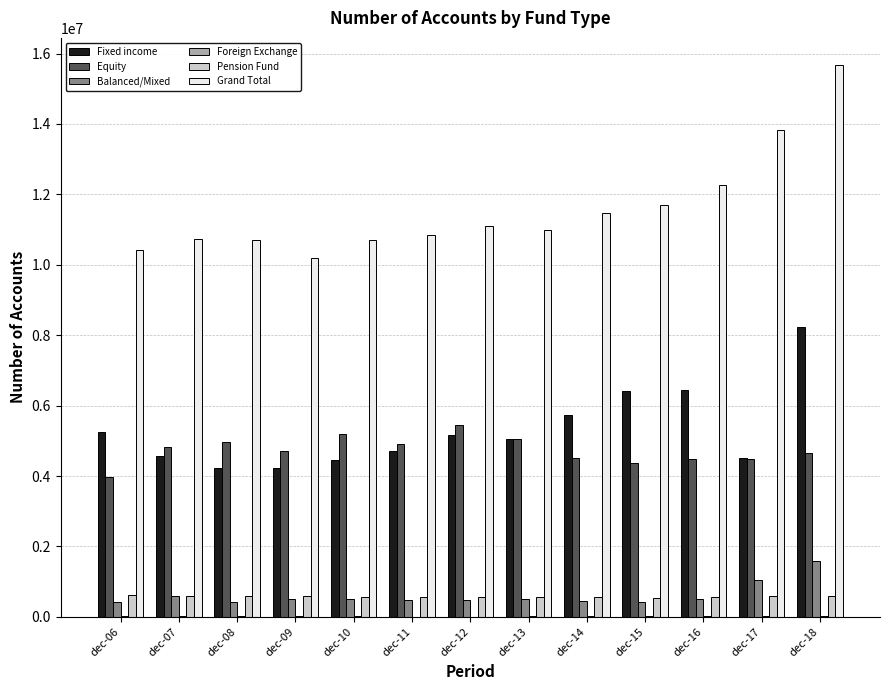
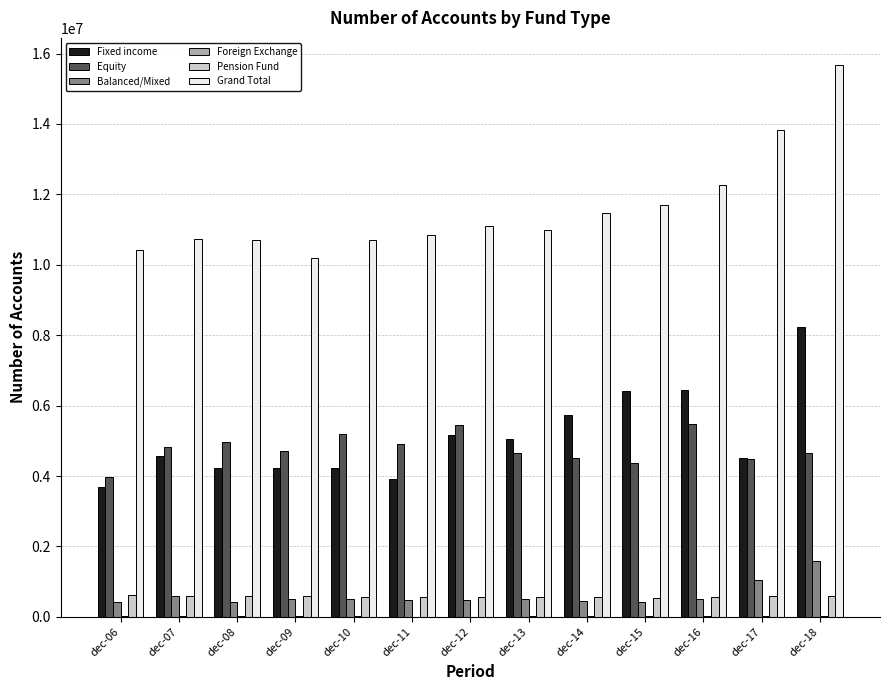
  {
    "Fixed income": {
-     "dec-06": 5300000,
+     "dec-06": 3700000,
      "dec-07": 4600000,
      "dec-08": 4200000,
      "dec-09": 4200000,
-     "dec-10": 4500000,
-     "dec-11": 4700000,
+     "dec-10": 4200000,
+     "dec-11": 3900000,
      "dec-12": 5200000,
      "dec-13": 5100000,
      "dec-14": 5700000,
      "dec-15": 6400000,
      "dec-16": 6400000,
      "dec-17": 4500000,
      "dec-18": 8200000
    },
    "Equity": {
      "dec-06": 4000000,
      "dec-07": 4800000,
      "dec-08": 5000000,
      "dec-09": 4700000,
      "dec-10": 5200000,
      "dec-11": 4900000,
      "dec-12": 5500000,
-     "dec-13": 5100000,
+     "dec-13": 4600000,
      "dec-14": 4500000,
      "dec-15": 4400000,
-     "dec-16": 4500000,
+     "dec-16": 5500000,
      "dec-17": 4500000,
      "dec-18": 4600000
    }
  }
